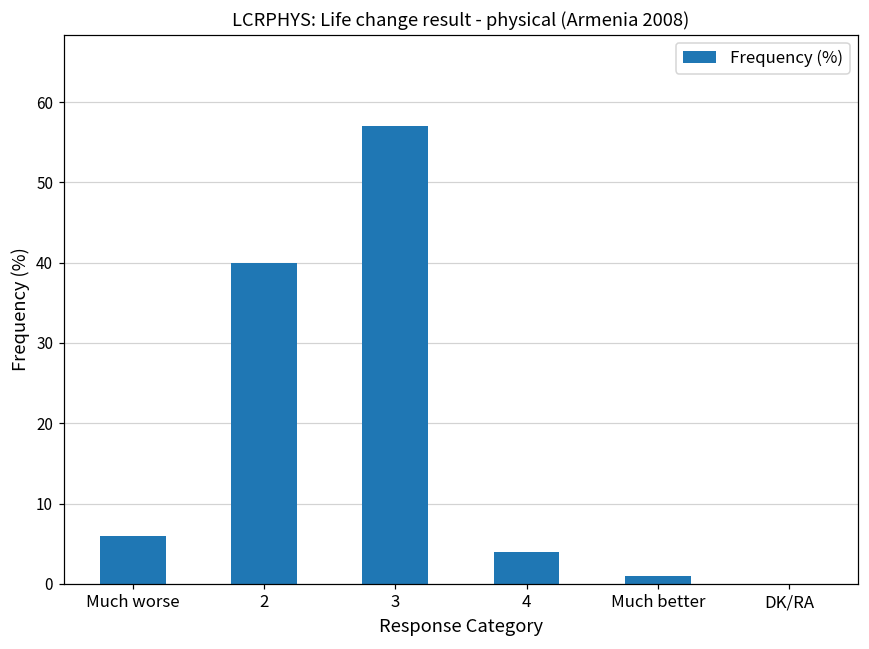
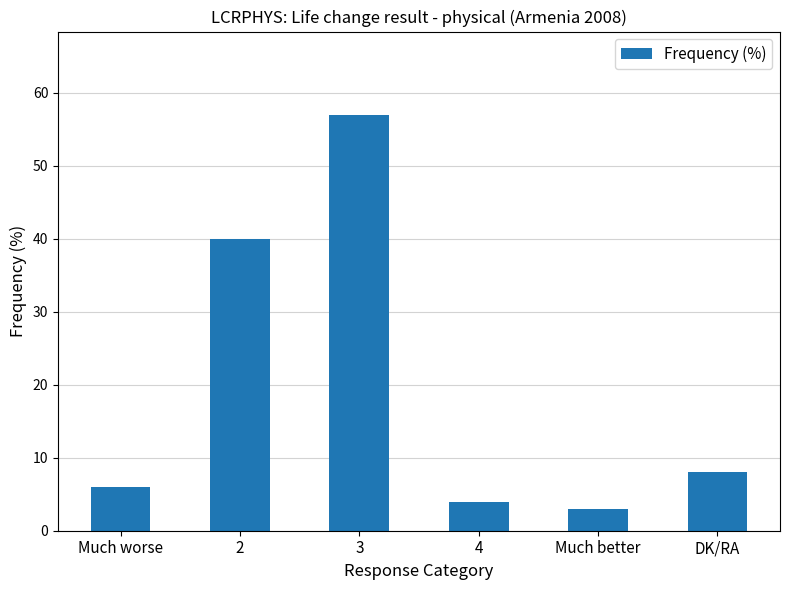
  {
    "Much worse": 6,
    "2": 40,
    "3": 57,
    "4": 4,
-   "Much better": 1,
-   "DK/RA": 0
+   "Much better": 3,
+   "DK/RA": 8
  }
